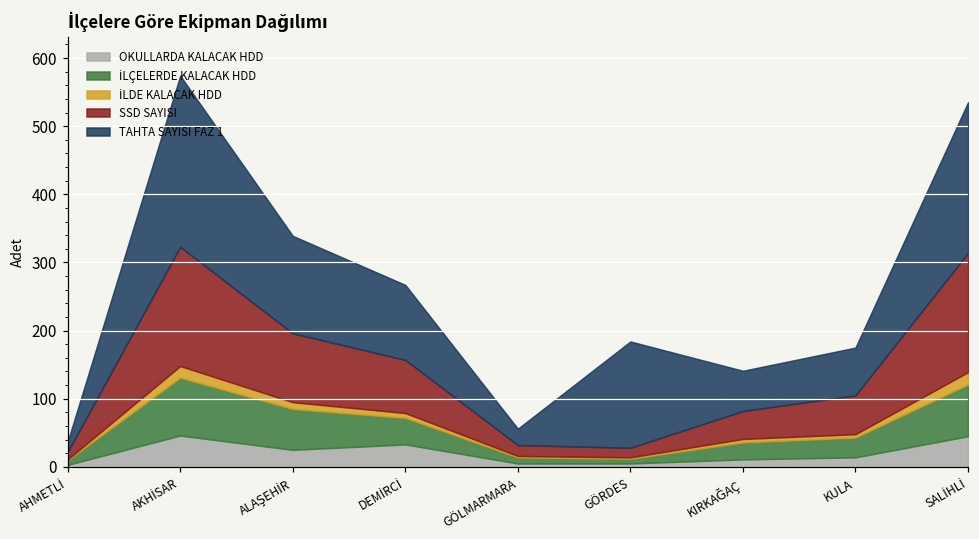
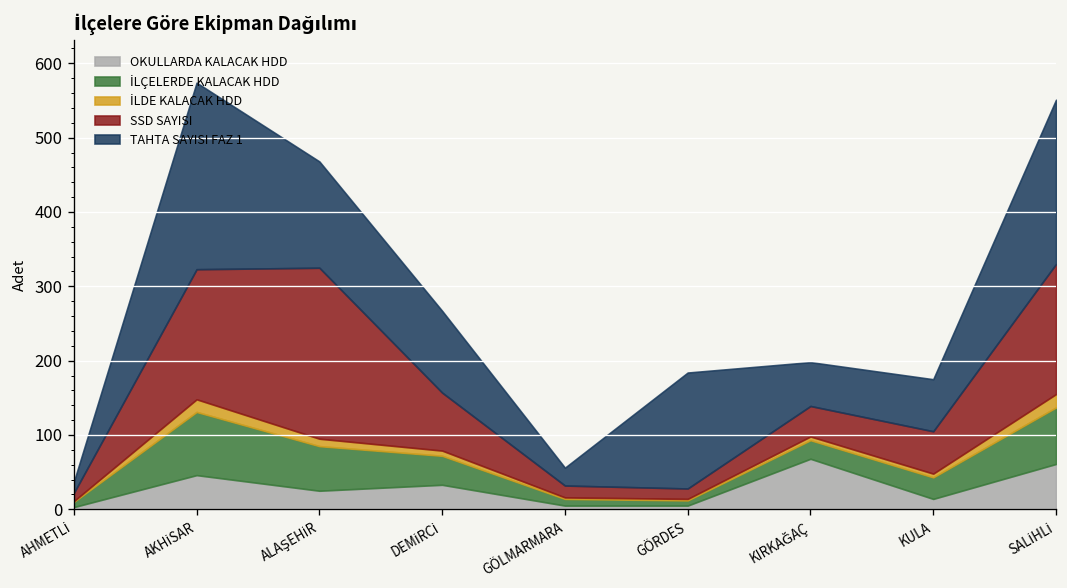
  {
    "OKULLARDA KALACAK HDD": {
      "AKHİSAR": 50,
      "ALAŞEHİR": 30,
      "DEMİRCİ": 30,
      "GÖLMARMARA": 10,
      "GÖRDES": 10,
-     "KIRKAĞAÇ": 10,
+     "KIRKAĞAÇ": 70,
      "KULA": 10,
-     "SALİHLİ": 50
+     "SALİHLİ": 60
    },
    "İLÇELERDE KALACAK HDD": {
      "AKHİSAR": 90,
      "ALAŞEHİR": 60,
      "DEMİRCİ": 40,
      "KIRKAĞAÇ": 30,
      "KULA": 30,
      "SALİHLİ": 80
    },
    "İLDE KALACAK HDD": {
      "AKHİSAR": 20,
      "ALAŞEHİR": 10,
      "DEMİRCİ": 10,
      "KIRKAĞAÇ": 10,
      "KULA": 10,
      "SALİHLİ": 20
    },
    "SSD SAYISI": {
      "AHMETLİ": 10,
      "AKHİSAR": 180,
-     "ALAŞEHİR": 100,
+     "ALAŞEHİR": 230,
      "DEMİRCİ": 80,
      "GÖLMARMARA": 20,
      "GÖRDES": 10,
      "KIRKAĞAÇ": 40,
      "KULA": 60,
      "SALİHLİ": 180
    },
    "TAHTA SAYISI FAZ 1": {
      "AHMETLİ": 20,
      "AKHİSAR": 250,
      "ALAŞEHİR": 140,
      "DEMİRCİ": 110,
      "GÖLMARMARA": 20,
      "GÖRDES": 160,
      "KIRKAĞAÇ": 60,
      "KULA": 70,
      "SALİHLİ": 220
    }
  }
